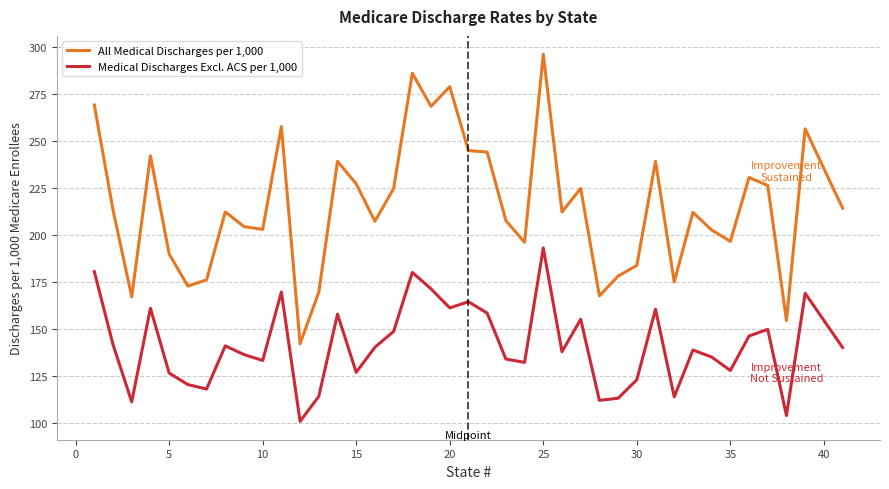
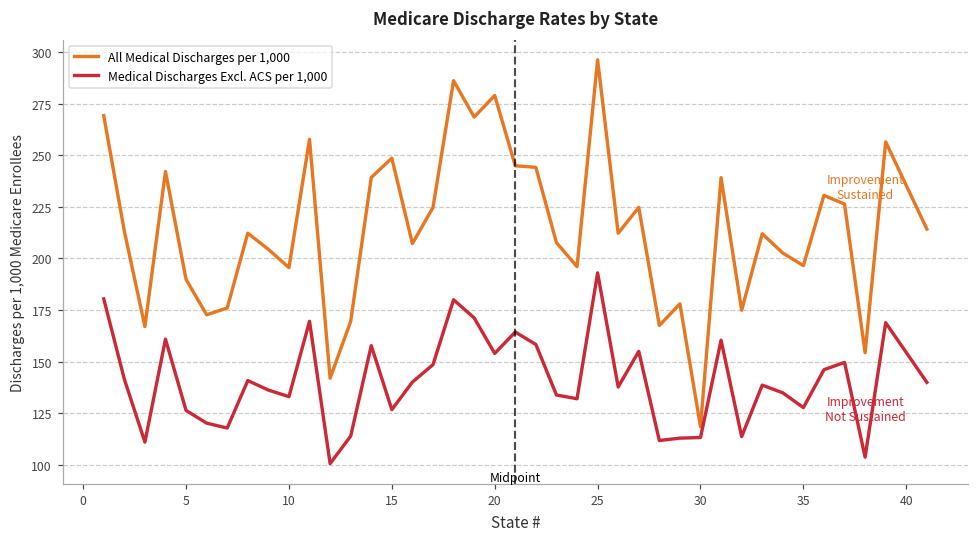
  {
    "All Medical Discharges per 1,000": {
      "5": 190,
-     "10": 203,
-     "15": 227,
+     "10": 196,
+     "15": 249,
      "20": 279,
      "25": 296,
-     "30": 184,
+     "30": 119,
      "35": 197
    },
    "Medical Discharges Excl. ACS per 1,000": {
      "5": 126,
      "10": 133,
      "15": 127,
-     "20": 161,
+     "20": 154,
      "25": 193,
-     "30": 123,
+     "30": 113,
      "35": 128
    }
  }
